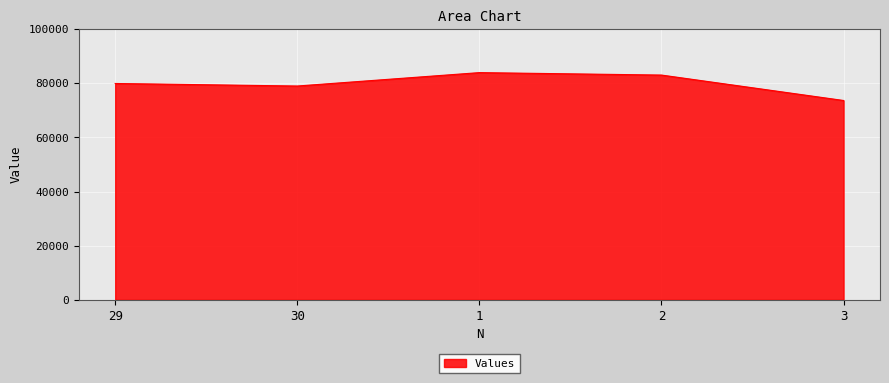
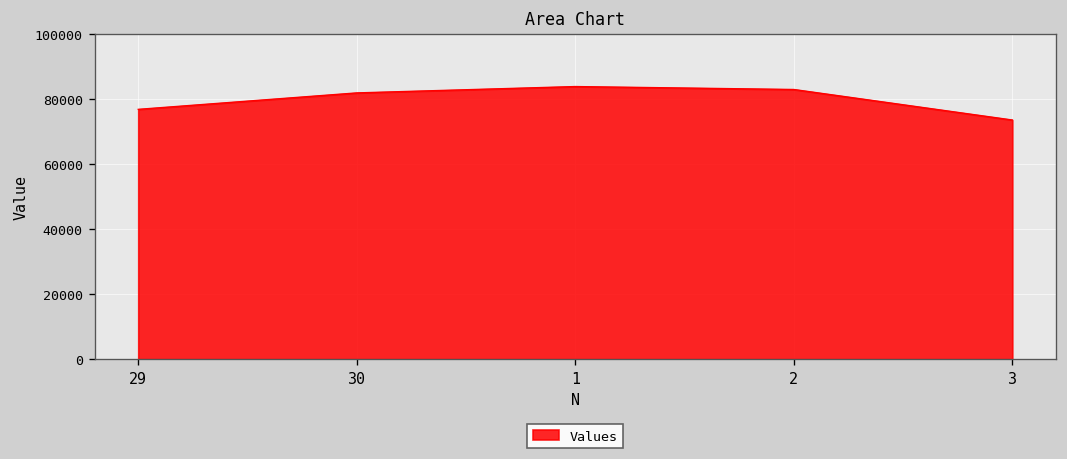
  {
-   "29": 80000,
-   "30": 79000,
+   "29": 77000,
+   "30": 82000,
    "1": 84000,
    "2": 83000,
    "3": 74000
  }
